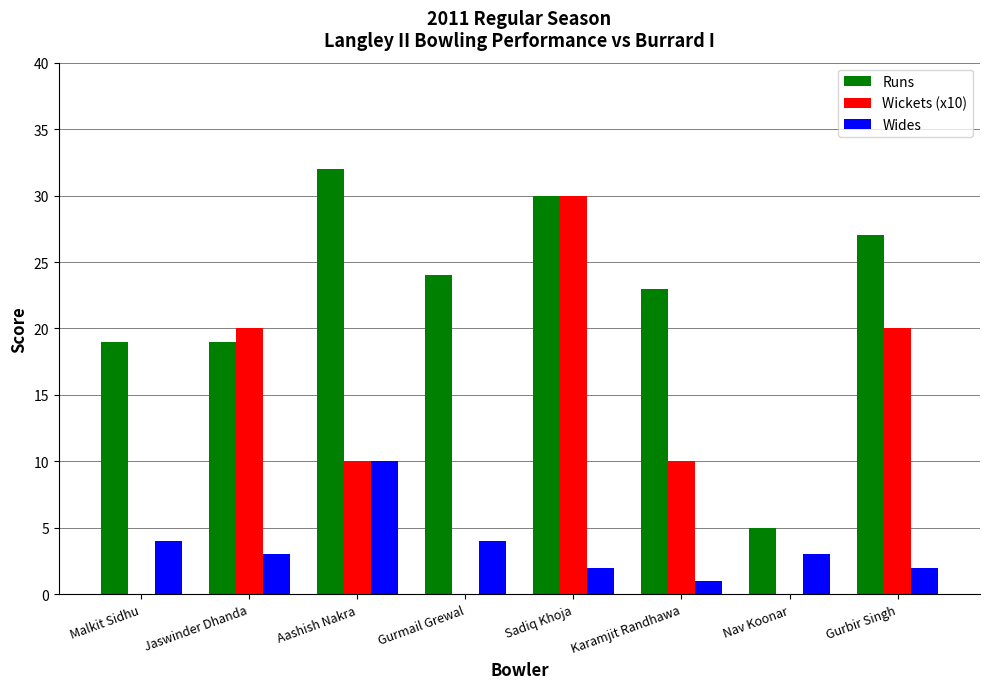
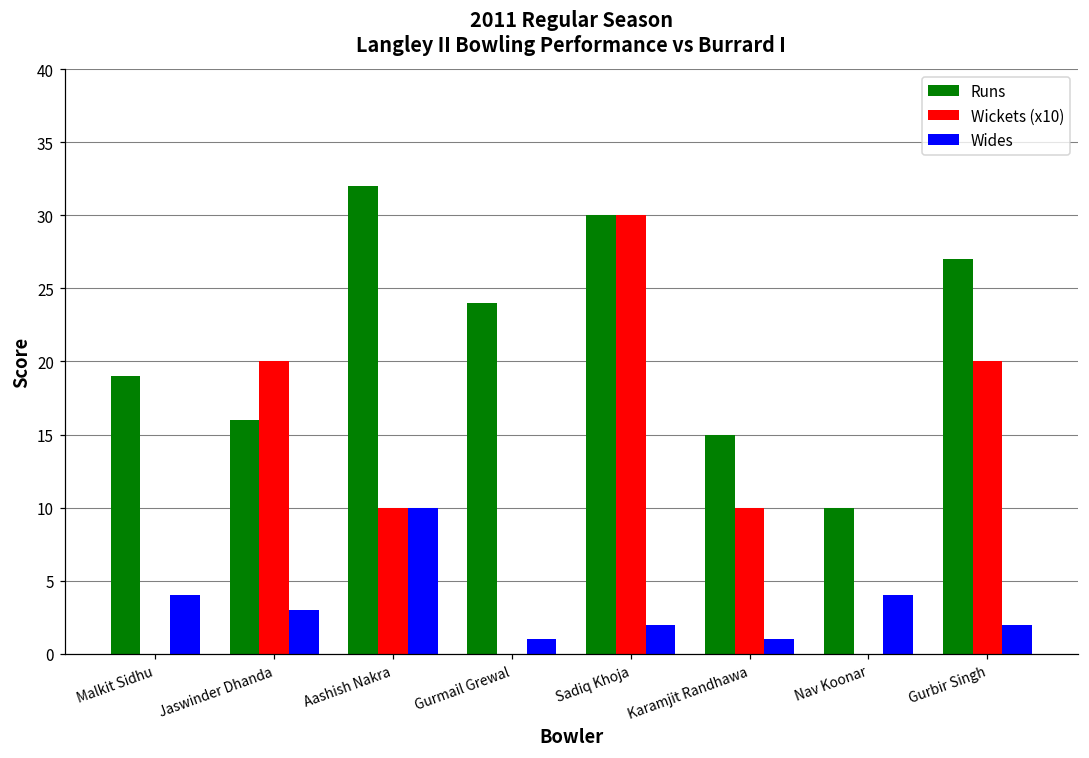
  {
    "Runs": {
      "Malkit Sidhu": 19,
-     "Jaswinder Dhanda": 19,
+     "Jaswinder Dhanda": 16,
      "Aashish Nakra": 32,
      "Gurmail Grewal": 24,
      "Sadiq Khoja": 30,
-     "Karamjit Randhawa": 23,
-     "Nav Koonar": 5,
+     "Karamjit Randhawa": 15,
+     "Nav Koonar": 10,
      "Gurbir Singh": 27
    },
    "Wickets (x10)": {
      "Malkit Sidhu": 0,
      "Jaswinder Dhanda": 20,
      "Aashish Nakra": 10,
      "Gurmail Grewal": 0,
      "Sadiq Khoja": 30,
      "Karamjit Randhawa": 10,
      "Nav Koonar": 0,
      "Gurbir Singh": 20
    },
    "Wides": {
      "Malkit Sidhu": 4,
      "Jaswinder Dhanda": 3,
      "Aashish Nakra": 10,
-     "Gurmail Grewal": 4,
+     "Gurmail Grewal": 1,
      "Sadiq Khoja": 2,
      "Karamjit Randhawa": 1,
-     "Nav Koonar": 3,
+     "Nav Koonar": 4,
      "Gurbir Singh": 2
    }
  }
